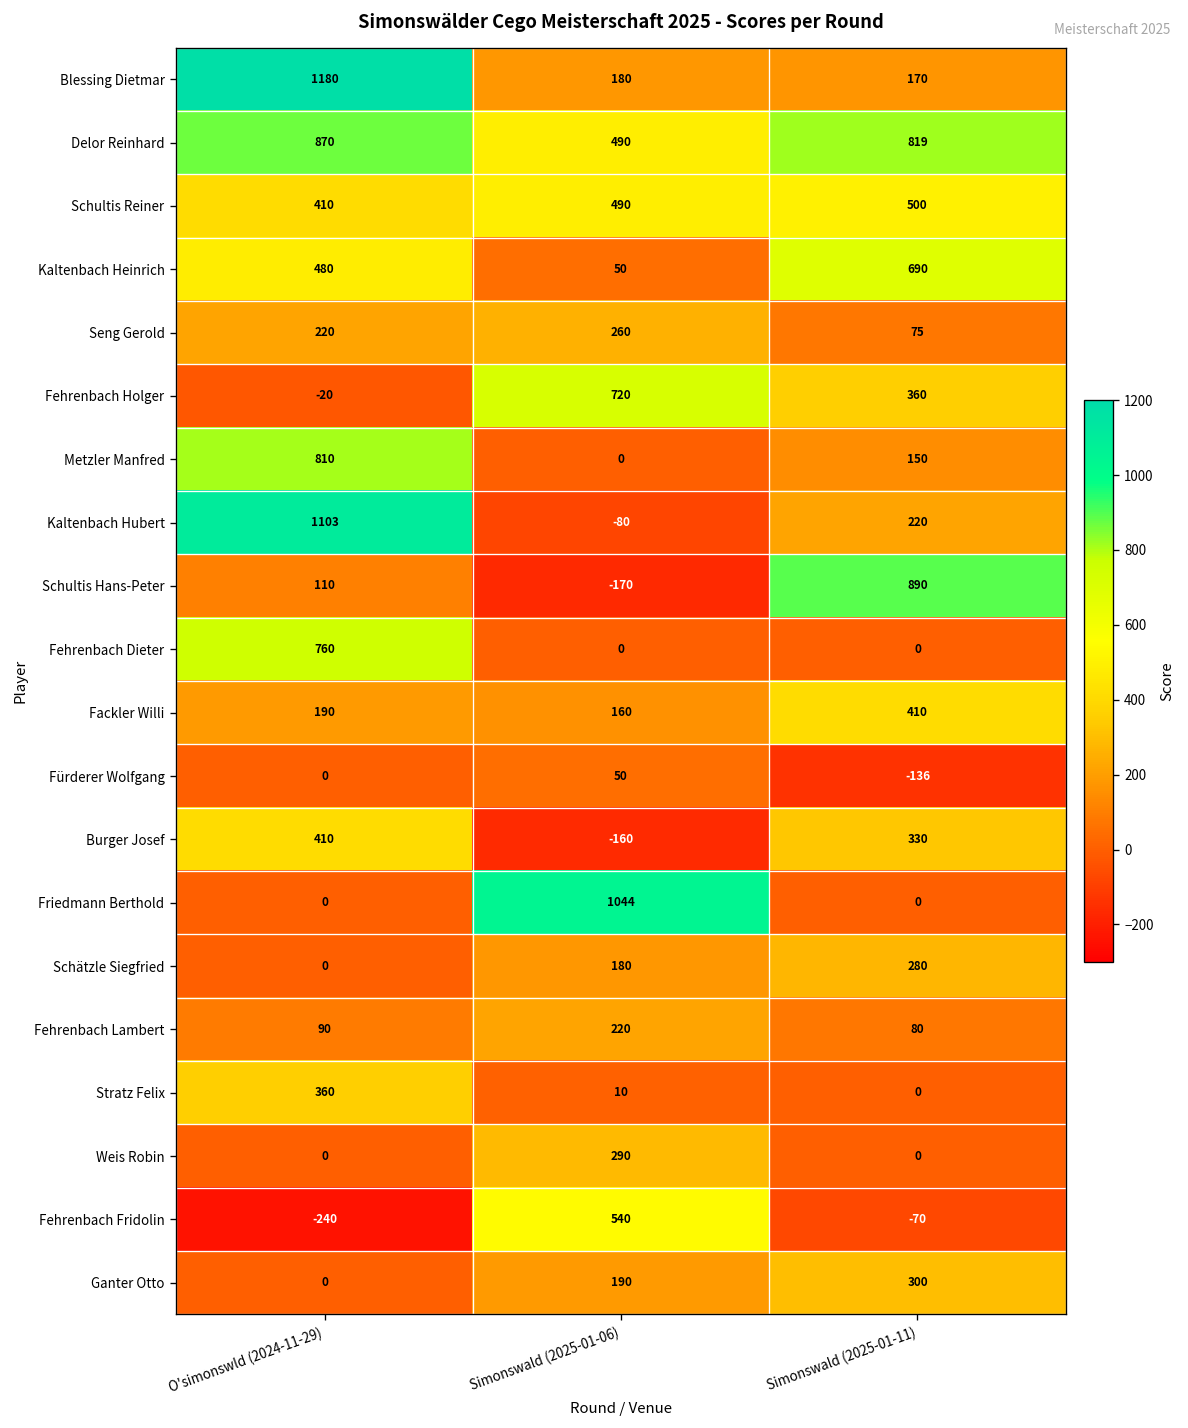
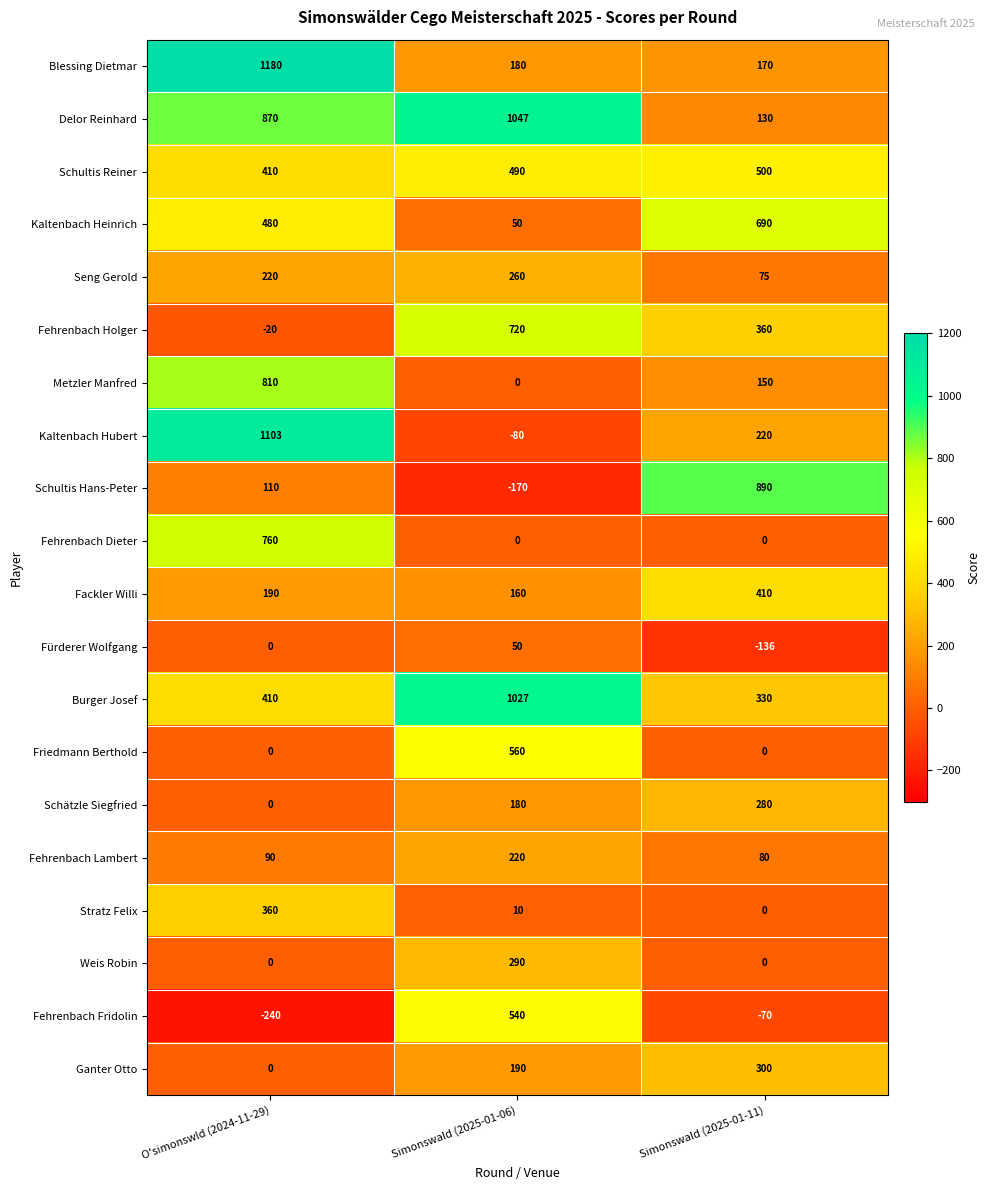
  {
    "Blessing Dietmar": {
      "O'simonswld (2024-11-29)": 1180,
      "Simonswald (2025-01-06)": 180,
      "Simonswald (2025-01-11)": 170
    },
    "Delor Reinhard": {
      "O'simonswld (2024-11-29)": 870,
-     "Simonswald (2025-01-06)": 490,
-     "Simonswald (2025-01-11)": 819
+     "Simonswald (2025-01-06)": 1047,
+     "Simonswald (2025-01-11)": 130
    },
    "Schultis Reiner": {
      "O'simonswld (2024-11-29)": 410,
      "Simonswald (2025-01-06)": 490,
      "Simonswald (2025-01-11)": 500
    },
    "Kaltenbach Heinrich": {
      "O'simonswld (2024-11-29)": 480,
      "Simonswald (2025-01-06)": 50,
      "Simonswald (2025-01-11)": 690
    },
    "Seng Gerold": {
      "O'simonswld (2024-11-29)": 220,
      "Simonswald (2025-01-06)": 260,
      "Simonswald (2025-01-11)": 75
    },
    "Fehrenbach Holger": {
      "O'simonswld (2024-11-29)": -20,
      "Simonswald (2025-01-06)": 720,
      "Simonswald (2025-01-11)": 360
    },
    "Metzler Manfred": {
      "O'simonswld (2024-11-29)": 810,
      "Simonswald (2025-01-06)": 0,
      "Simonswald (2025-01-11)": 150
    },
    "Kaltenbach Hubert": {
      "O'simonswld (2024-11-29)": 1103,
      "Simonswald (2025-01-06)": -80,
      "Simonswald (2025-01-11)": 220
    },
    "Schultis Hans-Peter": {
      "O'simonswld (2024-11-29)": 110,
      "Simonswald (2025-01-06)": -170,
      "Simonswald (2025-01-11)": 890
    },
    "Fehrenbach Dieter": {
      "O'simonswld (2024-11-29)": 760,
      "Simonswald (2025-01-06)": 0,
      "Simonswald (2025-01-11)": 0
    },
    "Fackler Willi": {
      "O'simonswld (2024-11-29)": 190,
      "Simonswald (2025-01-06)": 160,
      "Simonswald (2025-01-11)": 410
    },
    "Fürderer Wolfgang": {
      "O'simonswld (2024-11-29)": 0,
      "Simonswald (2025-01-06)": 50,
      "Simonswald (2025-01-11)": -136
    },
    "Burger Josef": {
      "O'simonswld (2024-11-29)": 410,
-     "Simonswald (2025-01-06)": -160,
+     "Simonswald (2025-01-06)": 1027,
      "Simonswald (2025-01-11)": 330
    },
    "Friedmann Berthold": {
      "O'simonswld (2024-11-29)": 0,
-     "Simonswald (2025-01-06)": 1044,
+     "Simonswald (2025-01-06)": 560,
      "Simonswald (2025-01-11)": 0
    },
    "Schätzle Siegfried": {
      "O'simonswld (2024-11-29)": 0,
      "Simonswald (2025-01-06)": 180,
      "Simonswald (2025-01-11)": 280
    },
    "Fehrenbach Lambert": {
      "O'simonswld (2024-11-29)": 90,
      "Simonswald (2025-01-06)": 220,
      "Simonswald (2025-01-11)": 80
    },
    "Stratz Felix": {
      "O'simonswld (2024-11-29)": 360,
      "Simonswald (2025-01-06)": 10,
      "Simonswald (2025-01-11)": 0
    },
    "Weis Robin": {
      "O'simonswld (2024-11-29)": 0,
      "Simonswald (2025-01-06)": 290,
      "Simonswald (2025-01-11)": 0
    },
    "Fehrenbach Fridolin": {
      "O'simonswld (2024-11-29)": -240,
      "Simonswald (2025-01-06)": 540,
      "Simonswald (2025-01-11)": -70
    },
    "Ganter Otto": {
      "O'simonswld (2024-11-29)": 0,
      "Simonswald (2025-01-06)": 190,
      "Simonswald (2025-01-11)": 300
    }
  }
